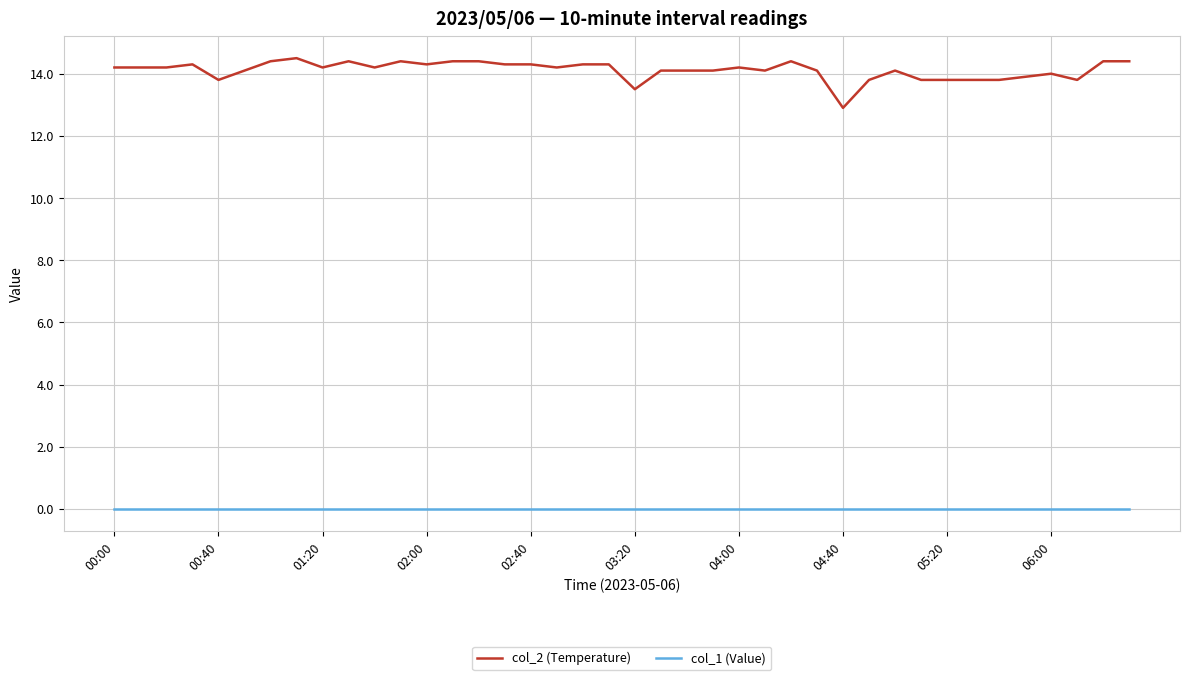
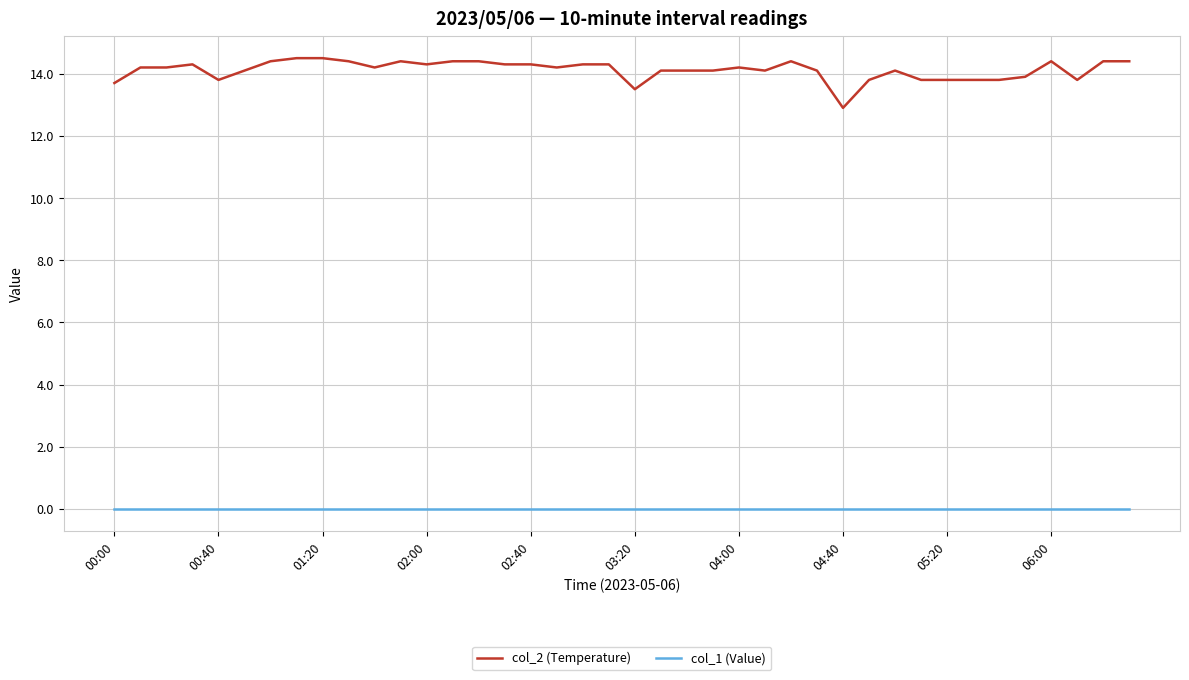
  {
    "col_2 (Temperature)": {
-     "00:00": 14.2,
+     "00:00": 13.7,
      "00:40": 13.8,
-     "01:20": 14.2,
+     "01:20": 14.5,
      "02:00": 14.3,
      "02:40": 14.3,
      "03:20": 13.5,
      "04:00": 14.2,
      "04:40": 12.9,
      "05:20": 13.8,
-     "06:00": 14.0
+     "06:00": 14.4
    },
    "col_1 (Value)": {
      "00:00": 0.0,
      "00:40": 0.0,
      "01:20": 0.0,
      "02:00": 0.0,
      "02:40": 0.0,
      "03:20": 0.0,
      "04:00": 0.0,
      "04:40": 0.0,
      "05:20": 0.0,
      "06:00": 0.0
    }
  }
